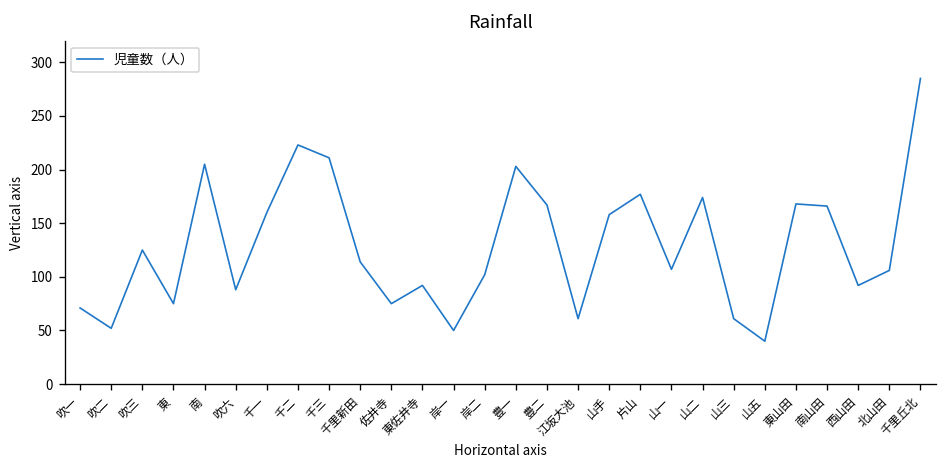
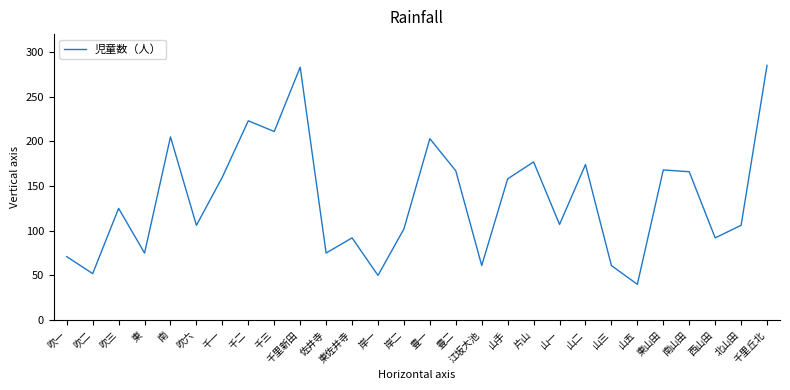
  {
    "吹一": 70,
    "吹二": 50,
    "吹三": 130,
    "東": 80,
    "南": 210,
-   "吹六": 90,
+   "吹六": 110,
    "千一": 160,
    "千二": 220,
    "千三": 210,
-   "千里新田": 110,
+   "千里新田": 280,
    "佐井寺": 80,
    "東佐井寺": 90,
    "岸一": 50,
    "岸二": 100,
    "豊一": 200,
    "豊二": 170,
    "江坂大池": 60,
    "山手": 160,
    "片山": 180,
    "山一": 110,
    "山二": 170,
    "山三": 60,
    "山五": 40,
    "東山田": 170,
    "南山田": 170,
    "西山田": 90,
    "北山田": 110,
    "千里丘北": 290
  }
